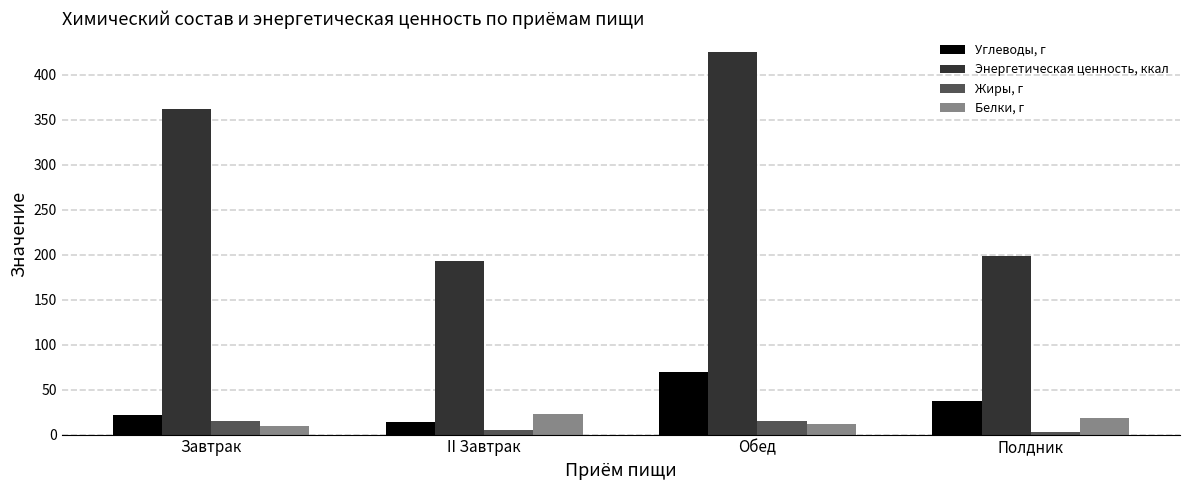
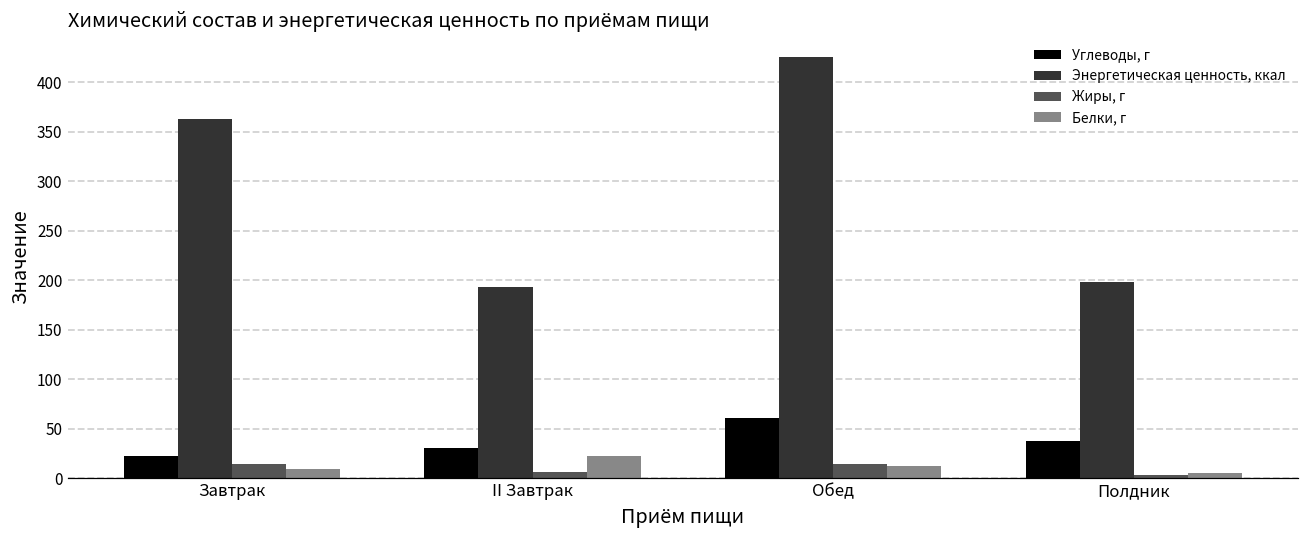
  {
    "Углеводы, г": {
      "Завтрак": 20,
-     "II Завтрак": 10,
-     "Обед": 70,
+     "II Завтрак": 30,
+     "Обед": 60,
      "Полдник": 40
    },
    "Белки, г": {
      "Завтрак": 10,
      "II Завтрак": 20,
      "Обед": 10,
-     "Полдник": 20
+     "Полдник": 0
    }
  }
